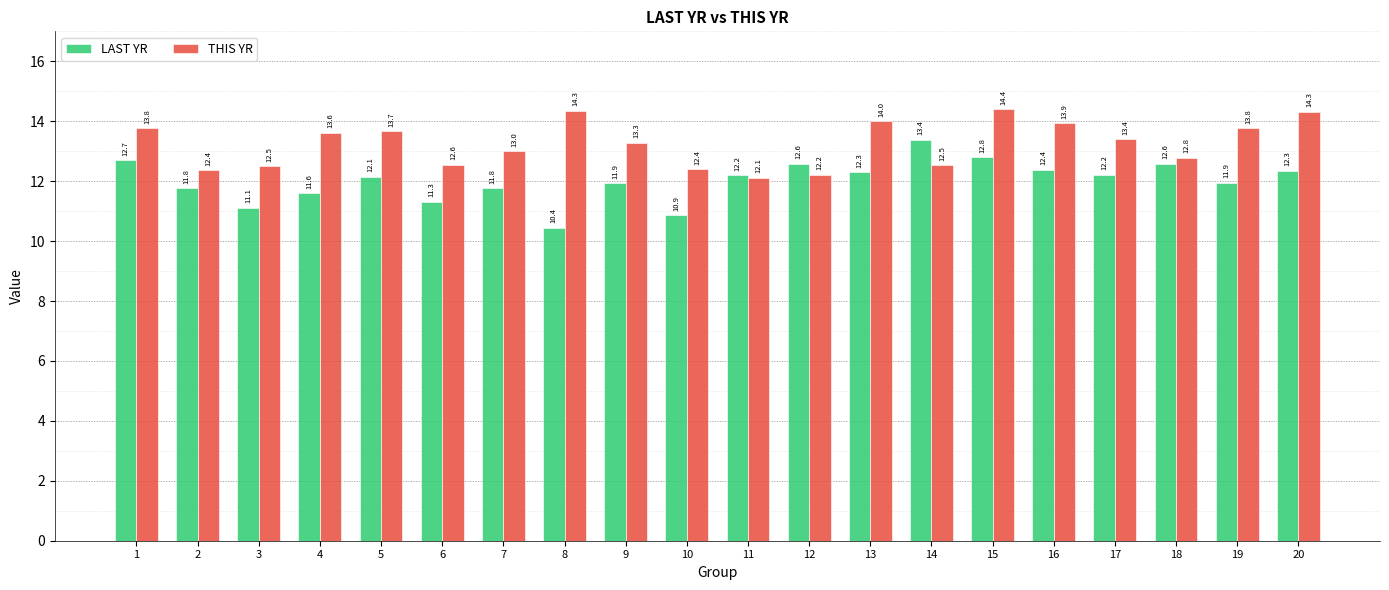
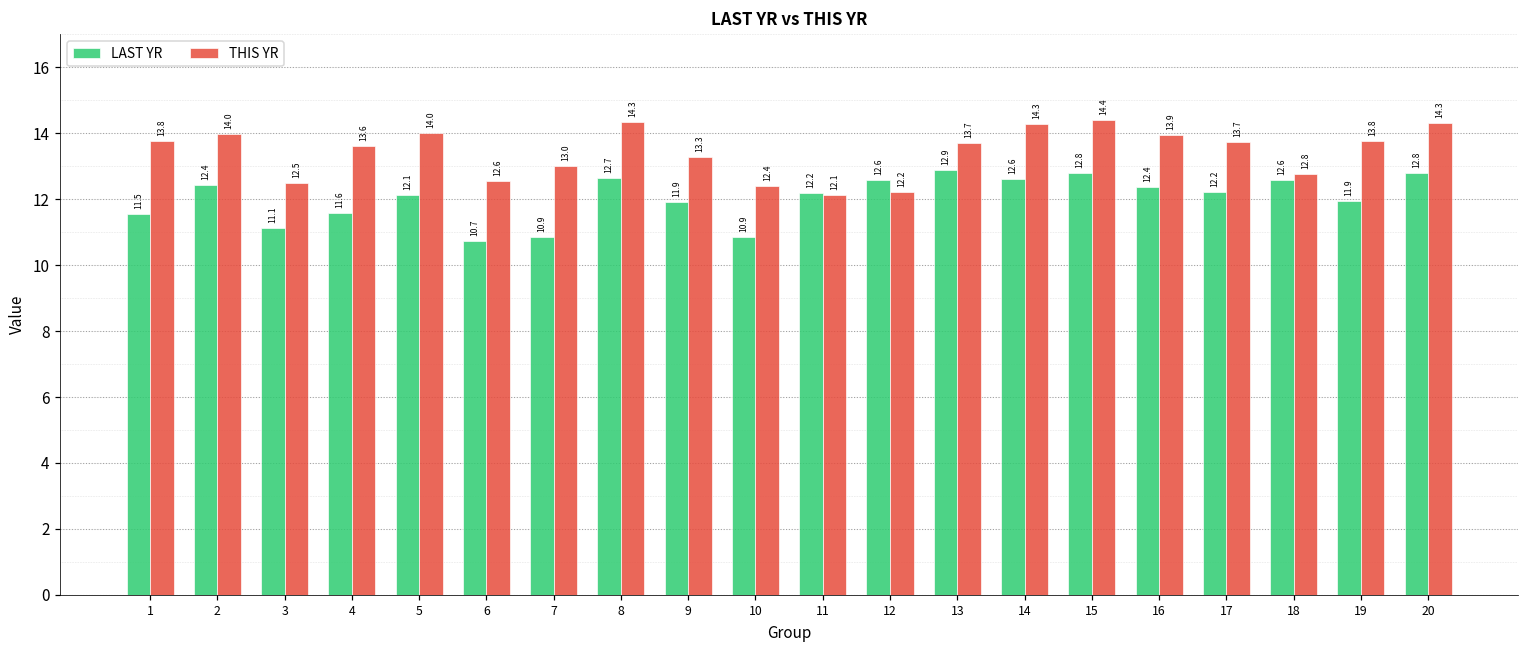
  {
    "LAST YR": {
-     "1": 12.7,
-     "2": 11.8,
+     "1": 11.5,
+     "2": 12.4,
      "3": 11.1,
      "4": 11.6,
      "5": 12.1,
-     "6": 11.3,
-     "7": 11.8,
-     "8": 10.4,
+     "6": 10.7,
+     "7": 10.9,
+     "8": 12.7,
      "9": 11.9,
      "10": 10.9,
      "11": 12.2,
      "12": 12.6,
-     "13": 12.3,
-     "14": 13.4,
+     "13": 12.9,
+     "14": 12.6,
      "15": 12.8,
      "16": 12.4,
      "17": 12.2,
      "18": 12.6,
      "19": 11.9,
-     "20": 12.3
+     "20": 12.8
    },
    "THIS YR": {
      "1": 13.8,
-     "2": 12.4,
+     "2": 14.0,
      "3": 12.5,
      "4": 13.6,
-     "5": 13.7,
+     "5": 14.0,
      "6": 12.6,
      "7": 13.0,
      "8": 14.3,
      "9": 13.3,
      "10": 12.4,
      "11": 12.1,
      "12": 12.2,
-     "13": 14.0,
-     "14": 12.5,
+     "13": 13.7,
+     "14": 14.3,
      "15": 14.4,
      "16": 13.9,
-     "17": 13.4,
+     "17": 13.7,
      "18": 12.8,
      "19": 13.8,
      "20": 14.3
    }
  }
